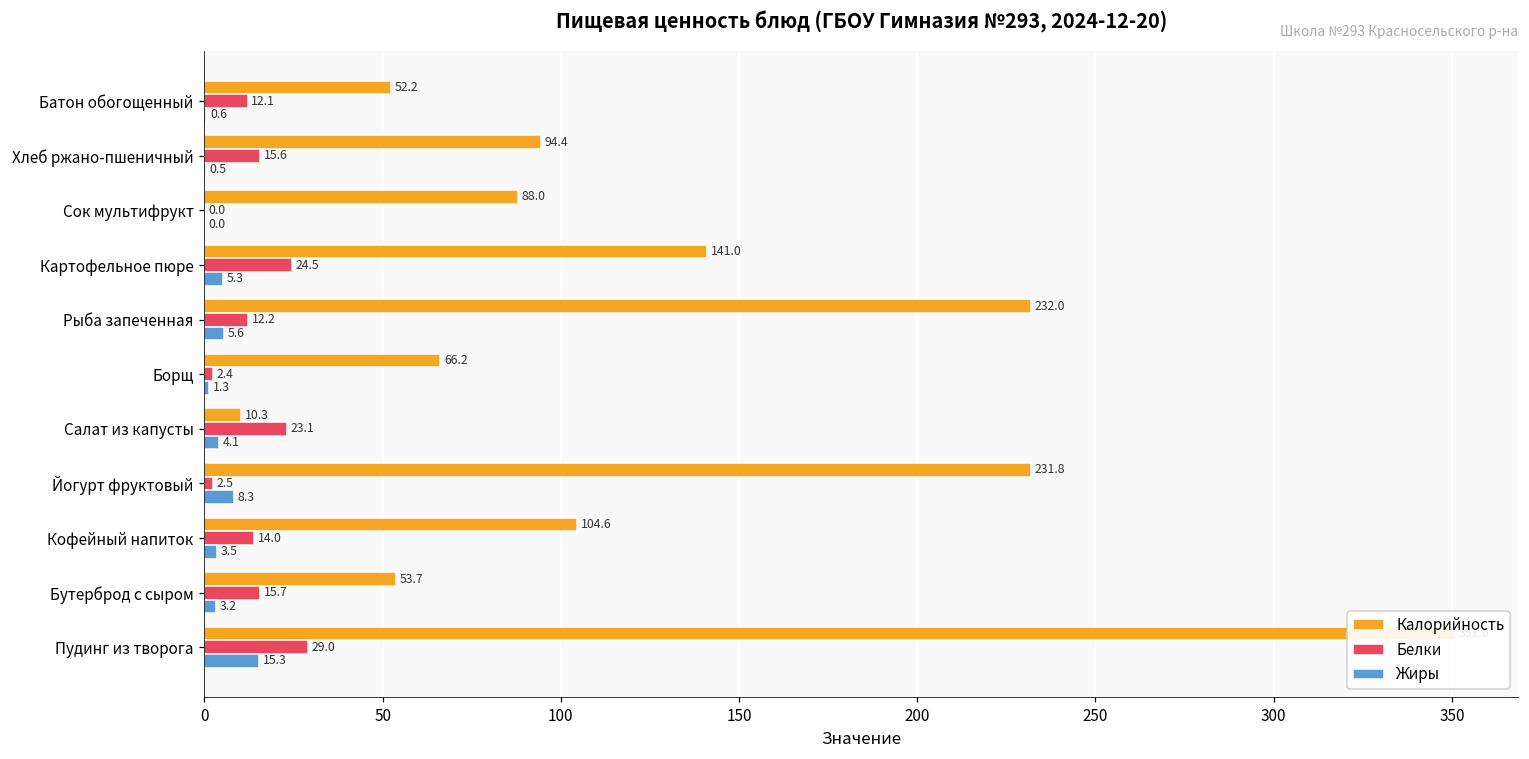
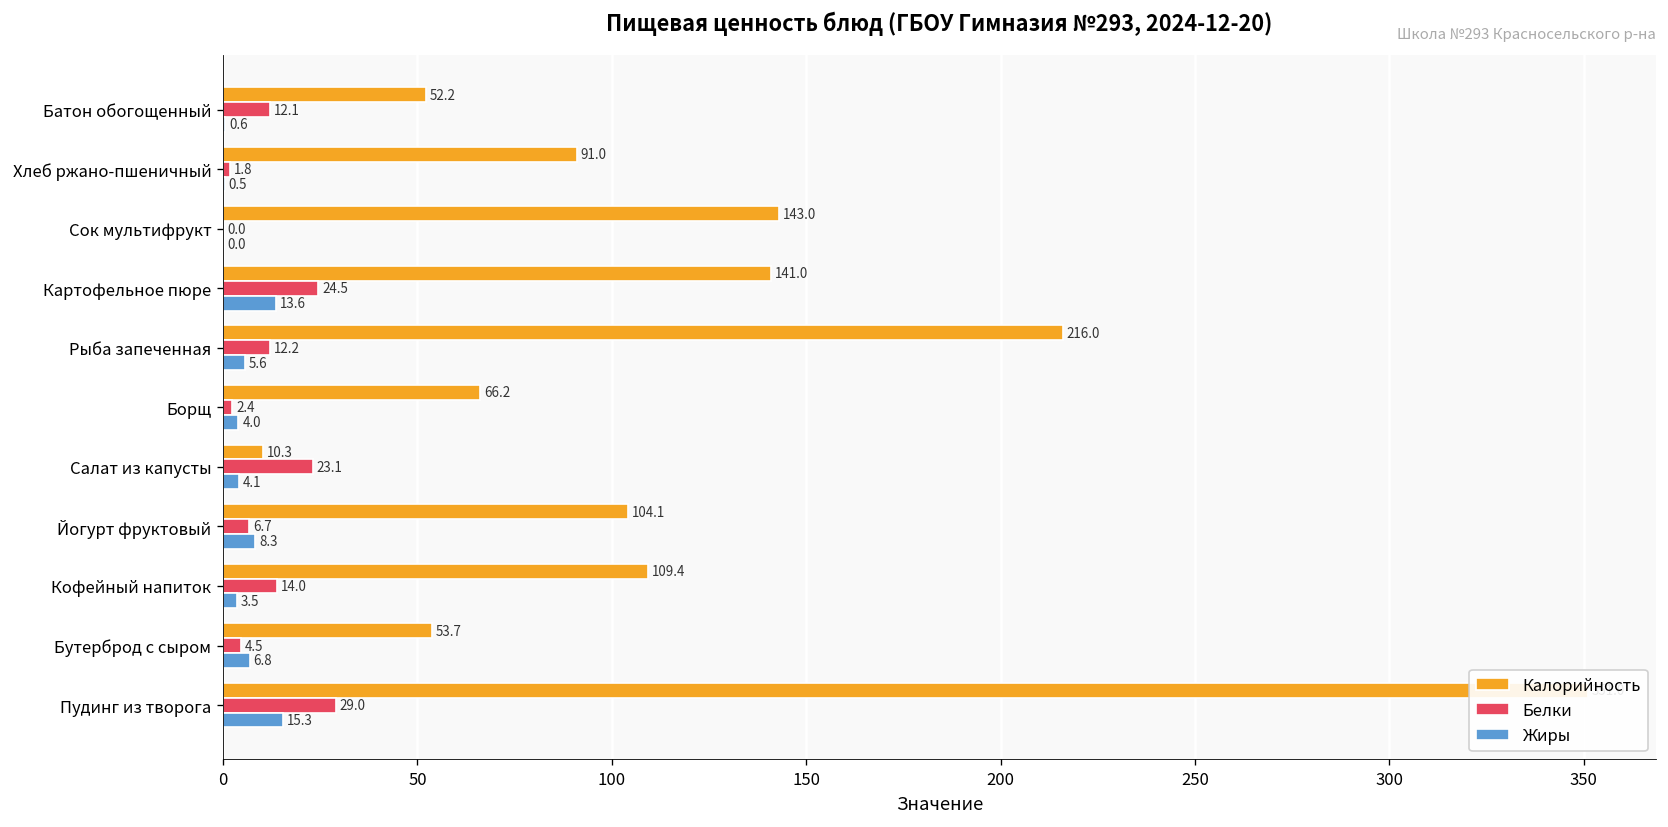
  {
    "Калорийность": {
      "Батон обогощенный": 52.2,
-     "Хлеб ржано-пшеничный": 94.4,
-     "Сок мультифрукт": 88.0,
+     "Хлеб ржано-пшеничный": 91.0,
+     "Сок мультифрукт": 143.0,
      "Картофельное пюре": 141.0,
-     "Рыба запеченная": 232.0,
+     "Рыба запеченная": 216.0,
      "Борщ": 66.2,
      "Салат из капусты": 10.3,
-     "Йогурт фруктовый": 231.8,
-     "Кофейный напиток": 104.6,
+     "Йогурт фруктовый": 104.1,
+     "Кофейный напиток": 109.4,
      "Бутерброд с сыром": 53.7
    },
    "Белки": {
      "Батон обогощенный": 12.1,
-     "Хлеб ржано-пшеничный": 15.6,
+     "Хлеб ржано-пшеничный": 1.8,
      "Сок мультифрукт": 0.0,
      "Картофельное пюре": 24.5,
      "Рыба запеченная": 12.2,
      "Борщ": 2.4,
      "Салат из капусты": 23.1,
-     "Йогурт фруктовый": 2.5,
+     "Йогурт фруктовый": 6.7,
      "Кофейный напиток": 14.0,
-     "Бутерброд с сыром": 15.7,
+     "Бутерброд с сыром": 4.5,
      "Пудинг из творога": 29.0
    },
    "Жиры": {
      "Батон обогощенный": 0.6,
      "Хлеб ржано-пшеничный": 0.5,
      "Сок мультифрукт": 0.0,
-     "Картофельное пюре": 5.3,
+     "Картофельное пюре": 13.6,
      "Рыба запеченная": 5.6,
-     "Борщ": 1.3,
+     "Борщ": 4.0,
      "Салат из капусты": 4.1,
      "Йогурт фруктовый": 8.3,
      "Кофейный напиток": 3.5,
-     "Бутерброд с сыром": 3.2,
+     "Бутерброд с сыром": 6.8,
      "Пудинг из творога": 15.3
    }
  }
